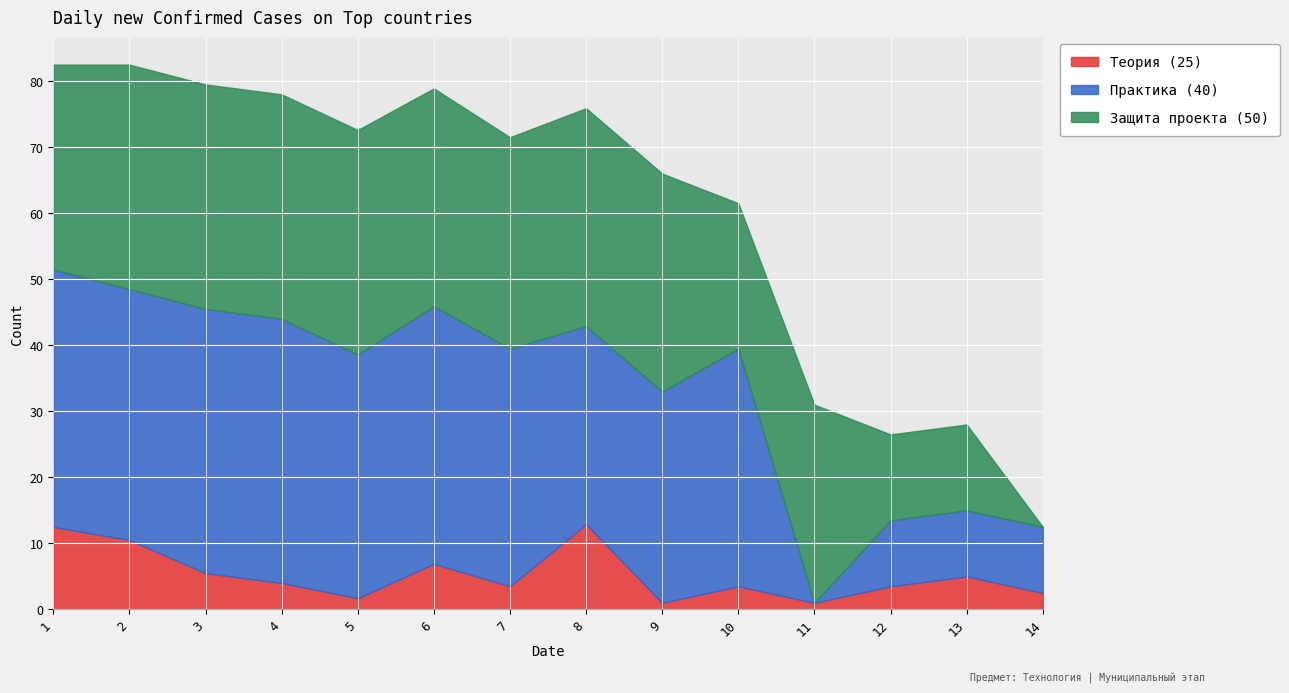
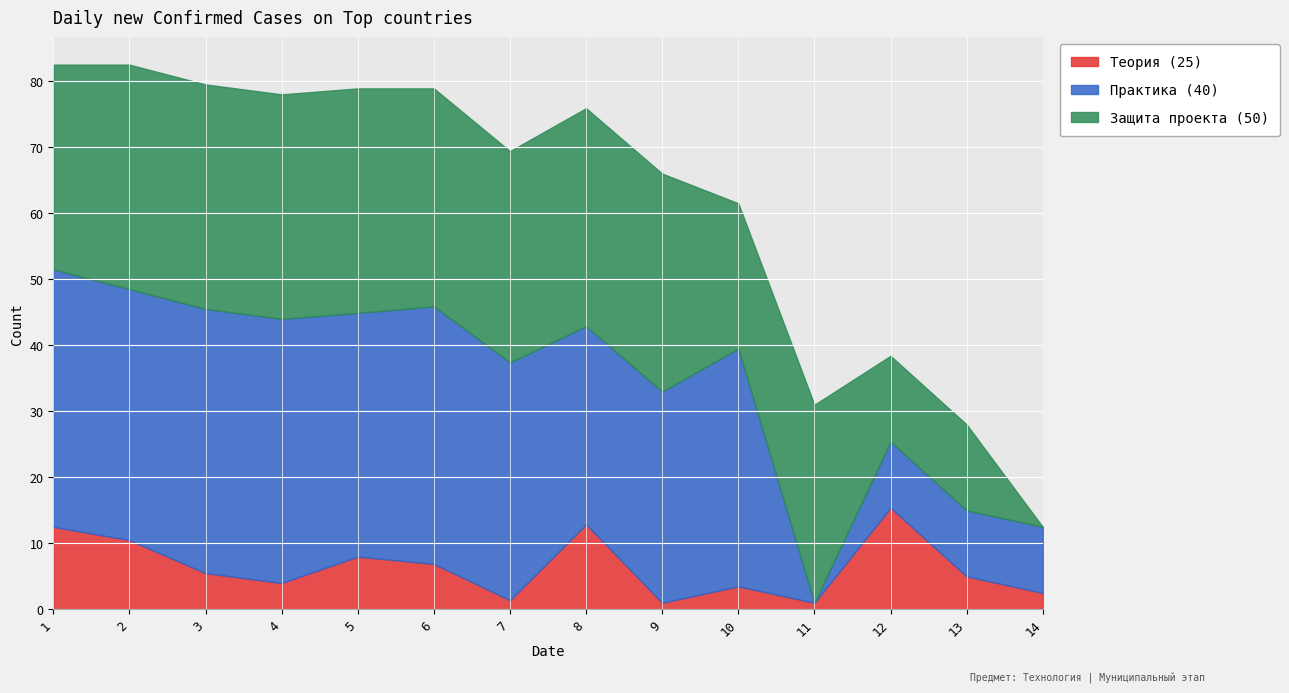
  {
    "Теория (25)": {
      "1": 13,
      "2": 11,
      "3": 6,
      "4": 4,
-     "5": 2,
+     "5": 8,
      "6": 7,
-     "7": 4,
+     "7": 1,
      "8": 13,
      "9": 1,
      "10": 4,
-     "12": 4,
+     "12": 15,
      "13": 5,
      "14": 3
    },
    "Практика (40)": {
      "1": 39,
      "2": 38,
      "3": 40,
      "4": 40,
      "5": 37,
      "6": 39,
      "7": 36,
      "8": 30,
      "9": 32,
      "10": 36,
      "12": 10,
      "13": 10
    },
    "Защита проекта (50)": {
      "1": 31,
      "2": 34,
      "3": 34,
      "4": 34,
      "5": 34,
      "6": 33,
      "7": 32,
      "8": 33,
      "9": 33,
      "10": 22,
      "11": 30,
      "12": 13,
      "13": 13
    }
  }
